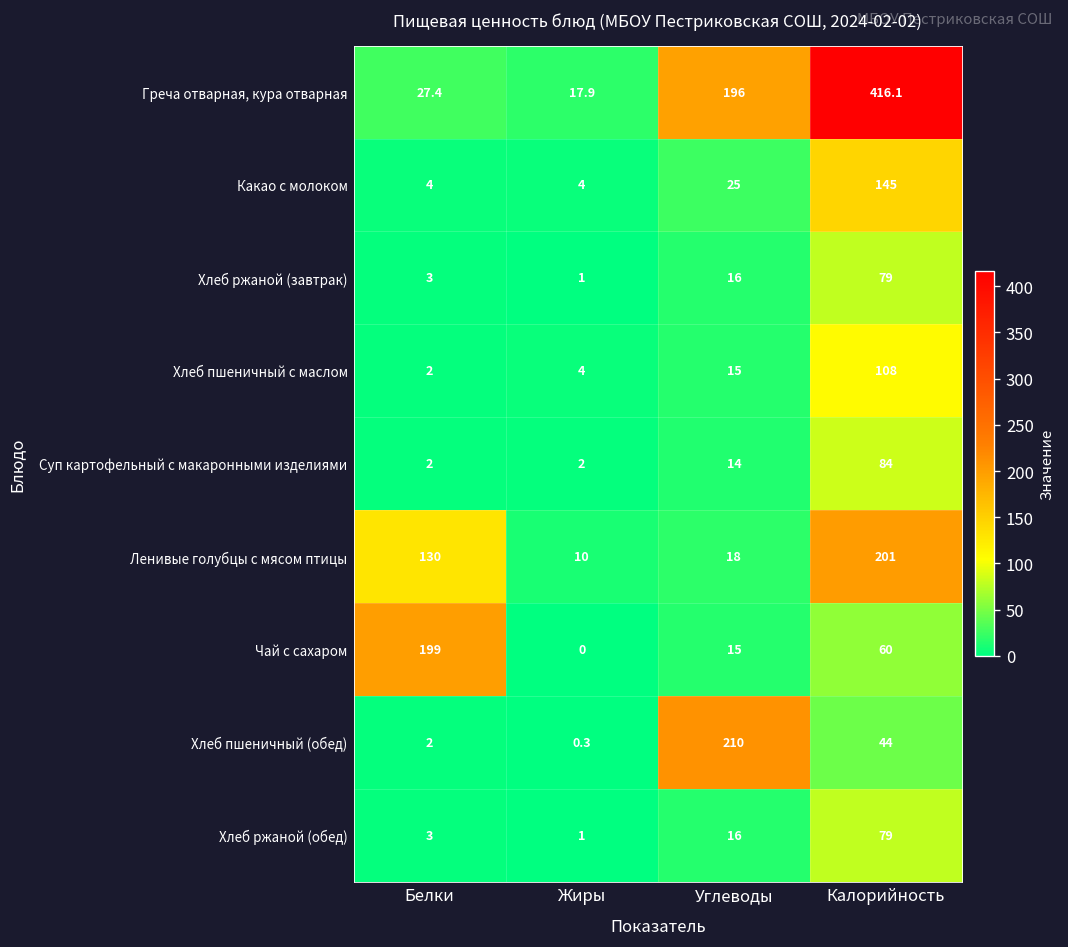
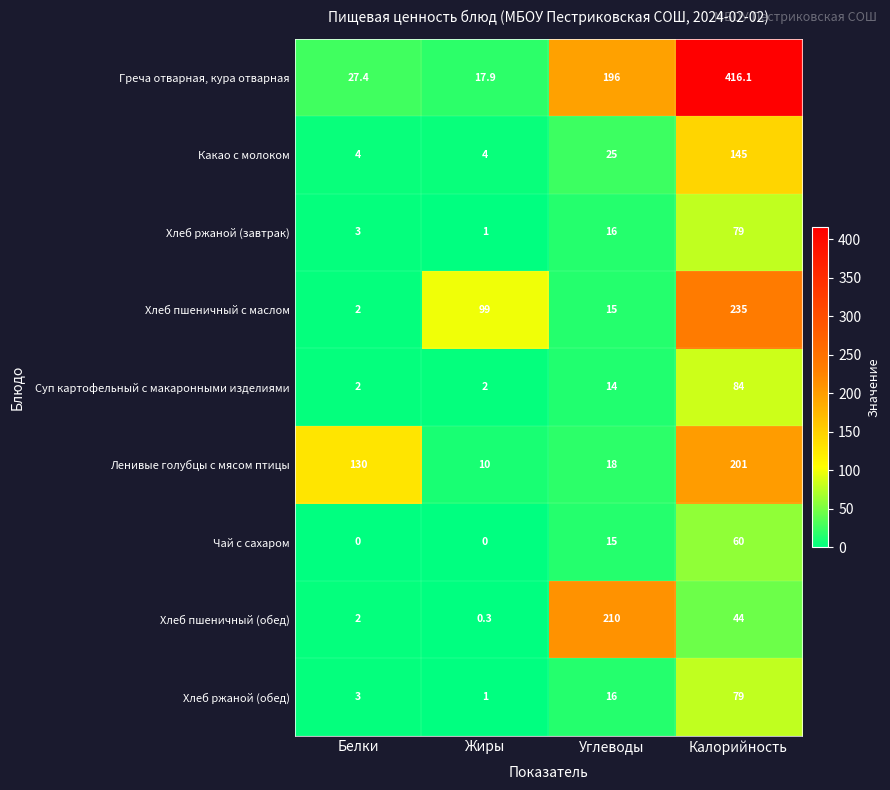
  {
    "Греча отварная, кура отварная": {
      "Белки": 27.4,
      "Жиры": 17.9,
      "Углеводы": 196,
      "Калорийность": 416.1
    },
    "Какао с молоком": {
      "Белки": 4,
      "Жиры": 4,
      "Углеводы": 25,
      "Калорийность": 145
    },
    "Хлеб ржаной (завтрак)": {
      "Белки": 3,
      "Жиры": 1,
      "Углеводы": 16,
      "Калорийность": 79
    },
    "Хлеб пшеничный с маслом": {
      "Белки": 2,
-     "Жиры": 4,
+     "Жиры": 99,
      "Углеводы": 15,
-     "Калорийность": 108
+     "Калорийность": 235
    },
    "Суп картофельный с макаронными изделиями": {
      "Белки": 2,
      "Жиры": 2,
      "Углеводы": 14,
      "Калорийность": 84
    },
    "Ленивые голубцы с мясом птицы": {
      "Белки": 130,
      "Жиры": 10,
      "Углеводы": 18,
      "Калорийность": 201
    },
    "Чай с сахаром": {
-     "Белки": 199,
+     "Белки": 0,
      "Жиры": 0,
      "Углеводы": 15,
      "Калорийность": 60
    },
    "Хлеб пшеничный (обед)": {
      "Белки": 2,
      "Жиры": 0.3,
      "Углеводы": 210,
      "Калорийность": 44
    },
    "Хлеб ржаной (обед)": {
      "Белки": 3,
      "Жиры": 1,
      "Углеводы": 16,
      "Калорийность": 79
    }
  }
